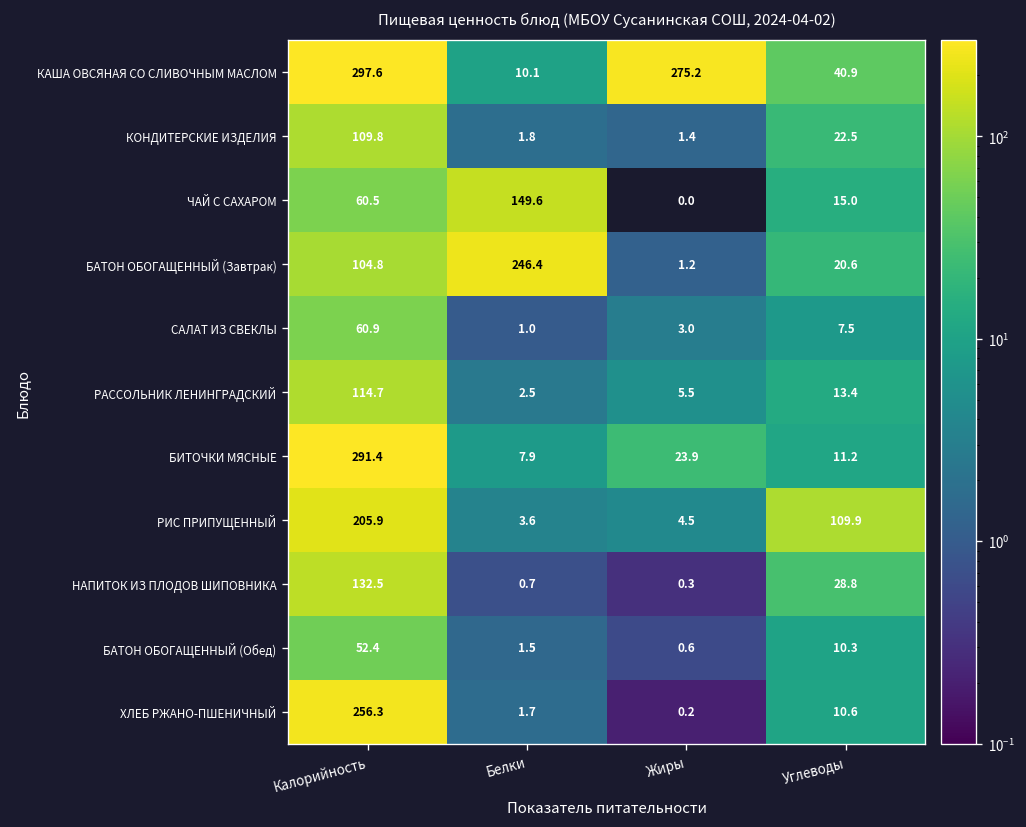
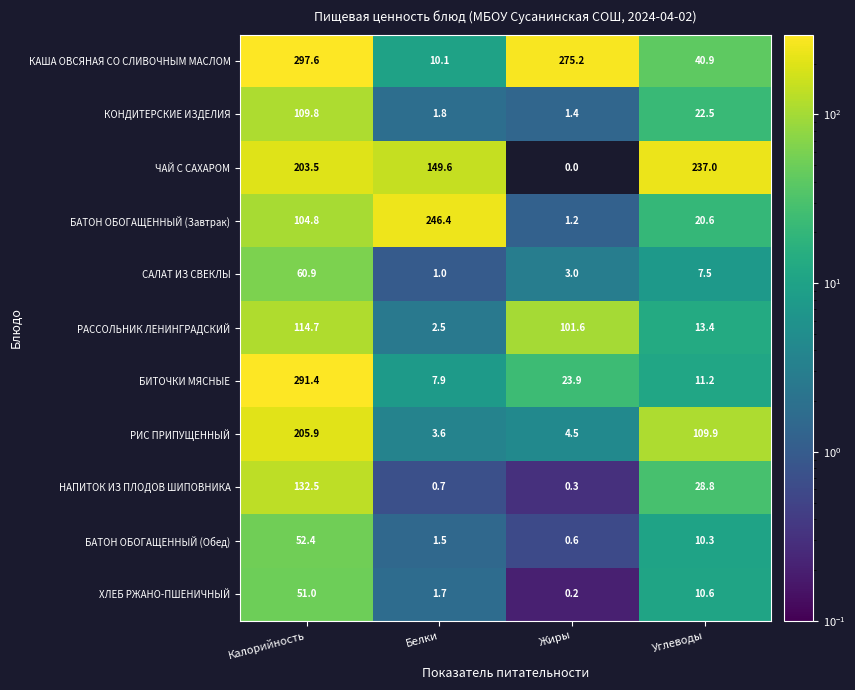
  {
    "КАША ОВСЯНАЯ СО СЛИВОЧНЫМ МАСЛОМ": {
      "Калорийность": 297.6,
      "Белки": 10.1,
      "Жиры": 275.2,
      "Углеводы": 40.9
    },
    "КОНДИТЕРСКИЕ ИЗДЕЛИЯ": {
      "Калорийность": 109.8,
      "Белки": 1.8,
      "Жиры": 1.4,
      "Углеводы": 22.5
    },
    "ЧАЙ С САХАРОМ": {
-     "Калорийность": 60.5,
+     "Калорийность": 203.5,
      "Белки": 149.6,
      "Жиры": 0.0,
-     "Углеводы": 15.0
+     "Углеводы": 237.0
    },
    "БАТОН ОБОГАЩЕННЫЙ (Завтрак)": {
      "Калорийность": 104.8,
      "Белки": 246.4,
      "Жиры": 1.2,
      "Углеводы": 20.6
    },
    "САЛАТ ИЗ СВЕКЛЫ": {
      "Калорийность": 60.9,
      "Белки": 1.0,
      "Жиры": 3.0,
      "Углеводы": 7.5
    },
    "РАССОЛЬНИК ЛЕНИНГРАДСКИЙ": {
      "Калорийность": 114.7,
      "Белки": 2.5,
-     "Жиры": 5.5,
+     "Жиры": 101.6,
      "Углеводы": 13.4
    },
    "БИТОЧКИ МЯСНЫЕ": {
      "Калорийность": 291.4,
      "Белки": 7.9,
      "Жиры": 23.9,
      "Углеводы": 11.2
    },
    "РИС ПРИПУЩЕННЫЙ": {
      "Калорийность": 205.9,
      "Белки": 3.6,
      "Жиры": 4.5,
      "Углеводы": 109.9
    },
    "НАПИТОК ИЗ ПЛОДОВ ШИПОВНИКА": {
      "Калорийность": 132.5,
      "Белки": 0.7,
      "Жиры": 0.3,
      "Углеводы": 28.8
    },
    "БАТОН ОБОГАЩЕННЫЙ (Обед)": {
      "Калорийность": 52.4,
      "Белки": 1.5,
      "Жиры": 0.6,
      "Углеводы": 10.3
    },
    "ХЛЕБ РЖАНО-ПШЕНИЧНЫЙ": {
-     "Калорийность": 256.3,
+     "Калорийность": 51.0,
      "Белки": 1.7,
      "Жиры": 0.2,
      "Углеводы": 10.6
    }
  }
